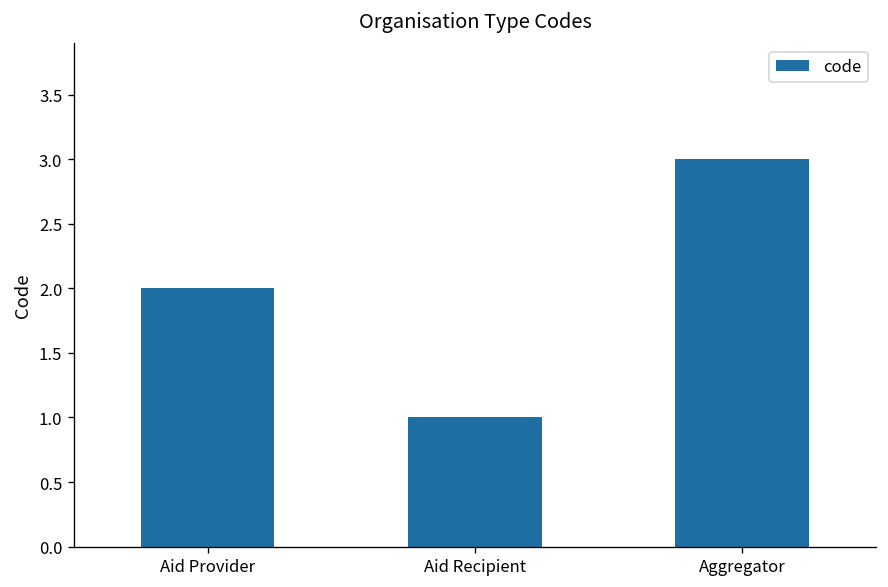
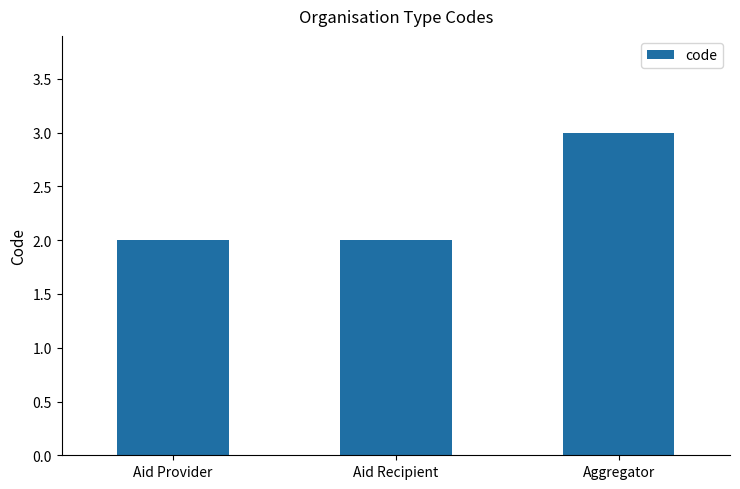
  {
    "Aid Provider": 2,
-   "Aid Recipient": 1,
+   "Aid Recipient": 2,
    "Aggregator": 3
  }
